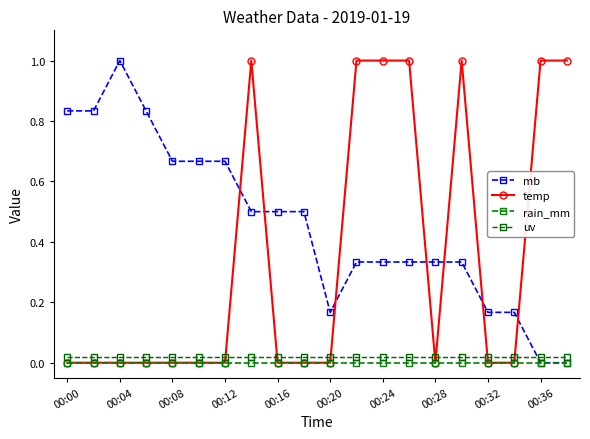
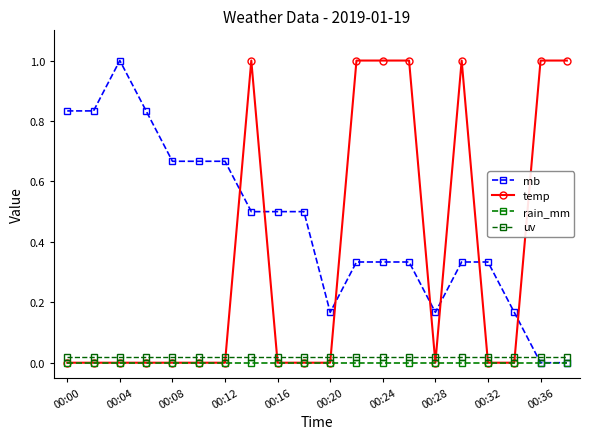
  {
    "mb": {
      "00:00": 0.83,
      "00:04": 1.00,
      "00:08": 0.67,
      "00:12": 0.67,
      "00:16": 0.50,
      "00:20": 0.17,
      "00:24": 0.33,
-     "00:28": 0.33,
-     "00:32": 0.17
+     "00:28": 0.17,
+     "00:32": 0.33
    },
    "temp": {
      "00:24": 1.00,
      "00:36": 1.00
    }
  }
